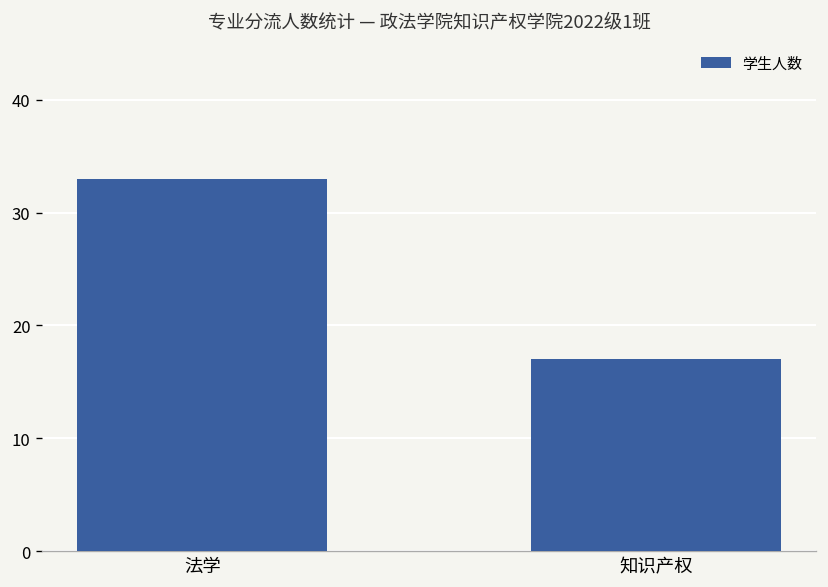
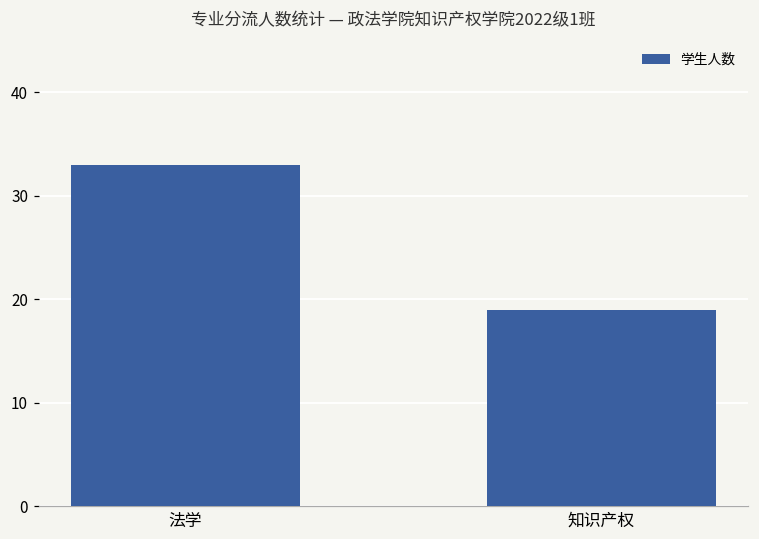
  {
    "法学": 33,
-   "知识产权": 17
+   "知识产权": 19
  }
